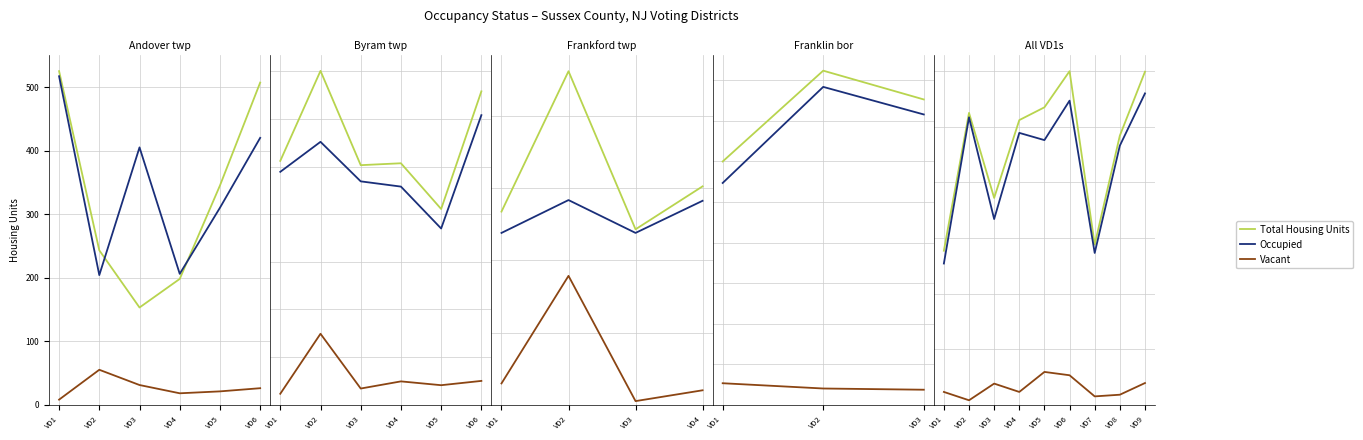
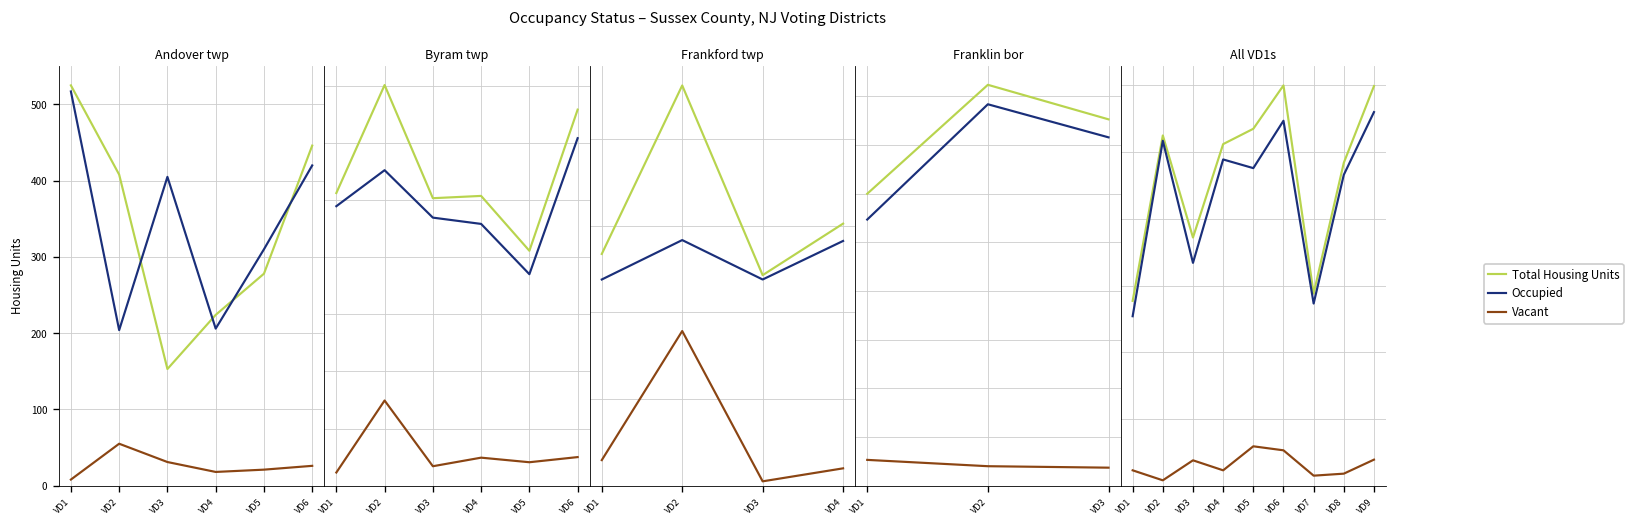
  {
    "Andover twp": {
      "Total Housing Units": {
        "VD1": 530,
-       "VD2": 240,
+       "VD2": 410,
        "VD3": 150,
-       "VD4": 200,
-       "VD5": 350,
-       "VD6": 510
+       "VD4": 220,
+       "VD5": 280,
+       "VD6": 450
      },
      "Occupied": {
        "VD1": 520,
        "VD2": 200,
        "VD3": 410,
        "VD4": 210,
        "VD5": 310,
        "VD6": 420
      },
      "Vacant": {
        "VD1": 10,
        "VD2": 60,
        "VD3": 30,
        "VD4": 20,
        "VD5": 20,
        "VD6": 30
      }
    }
  }
